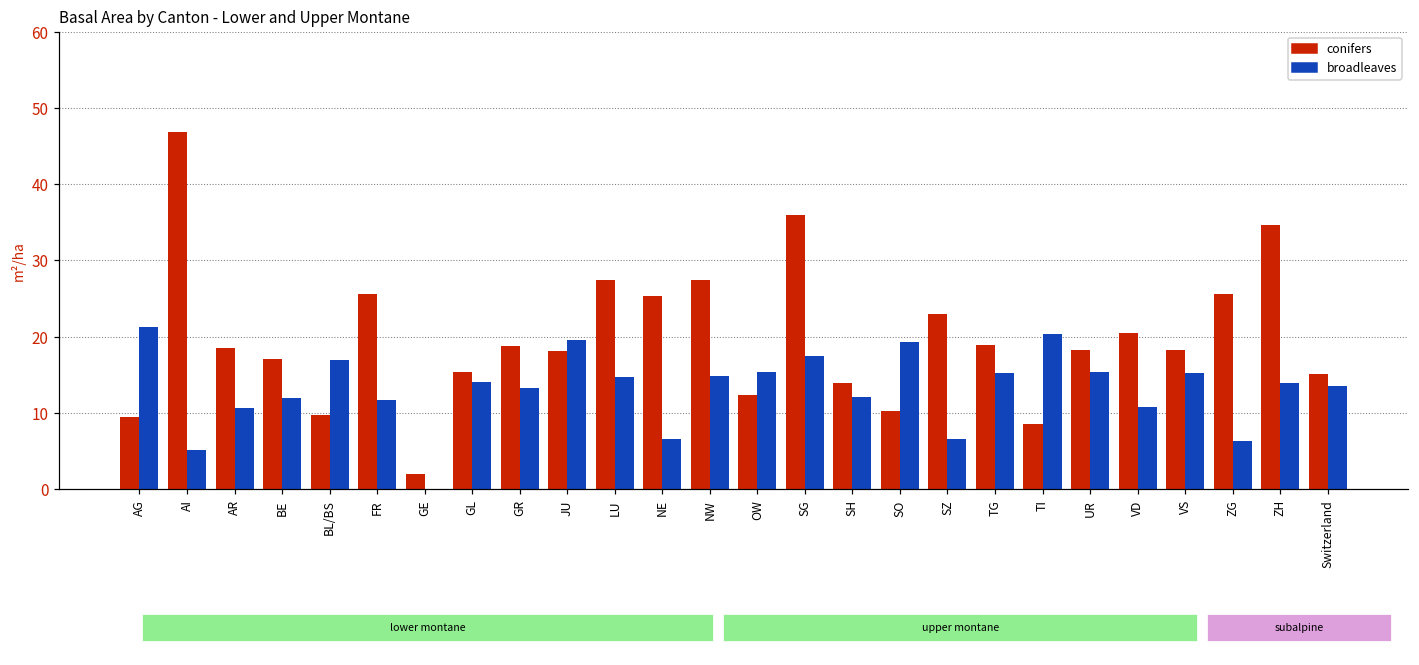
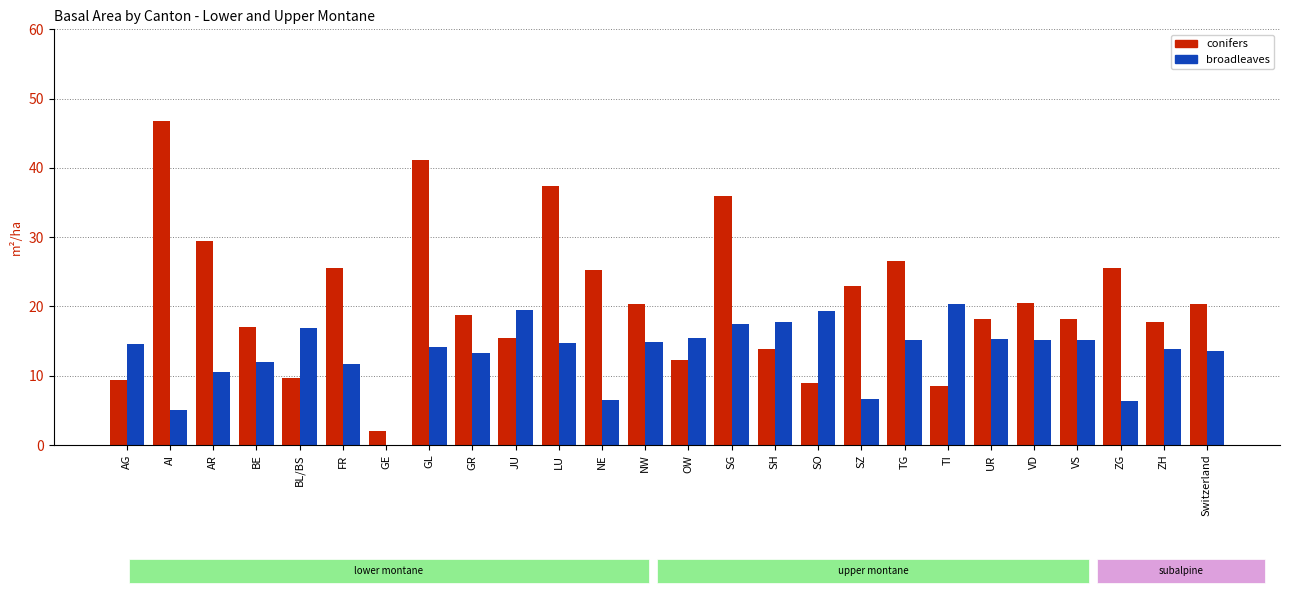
  {
    "conifers": {
      "AG": 9,
      "AI": 47,
-     "AR": 19,
+     "AR": 30,
      "BE": 17,
      "BL/BS": 10,
      "FR": 26,
      "GE": 2,
-     "GL": 15,
+     "GL": 41,
      "GR": 19,
-     "JU": 18,
-     "LU": 27,
+     "JU": 15,
+     "LU": 37,
      "NE": 25,
-     "NW": 27,
+     "NW": 20,
      "OW": 12,
      "SG": 36,
      "SH": 14,
-     "SO": 10,
+     "SO": 9,
      "SZ": 23,
-     "TG": 19,
+     "TG": 27,
      "TI": 9,
      "UR": 18,
      "VD": 21,
      "VS": 18,
      "ZG": 26,
-     "ZH": 35,
-     "Switzerland": 15
+     "ZH": 18,
+     "Switzerland": 20
    },
    "broadleaves": {
-     "AG": 21,
+     "AG": 15,
      "AI": 5,
      "AR": 11,
      "BE": 12,
      "BL/BS": 17,
      "FR": 12,
      "GE": 0,
      "GL": 14,
      "GR": 13,
      "JU": 20,
      "LU": 15,
      "NE": 7,
      "NW": 15,
      "OW": 15,
      "SG": 18,
-     "SH": 12,
+     "SH": 18,
      "SO": 19,
      "SZ": 7,
      "TG": 15,
      "TI": 20,
      "UR": 15,
-     "VD": 11,
+     "VD": 15,
      "VS": 15,
      "ZG": 6,
      "ZH": 14,
      "Switzerland": 14
    }
  }
